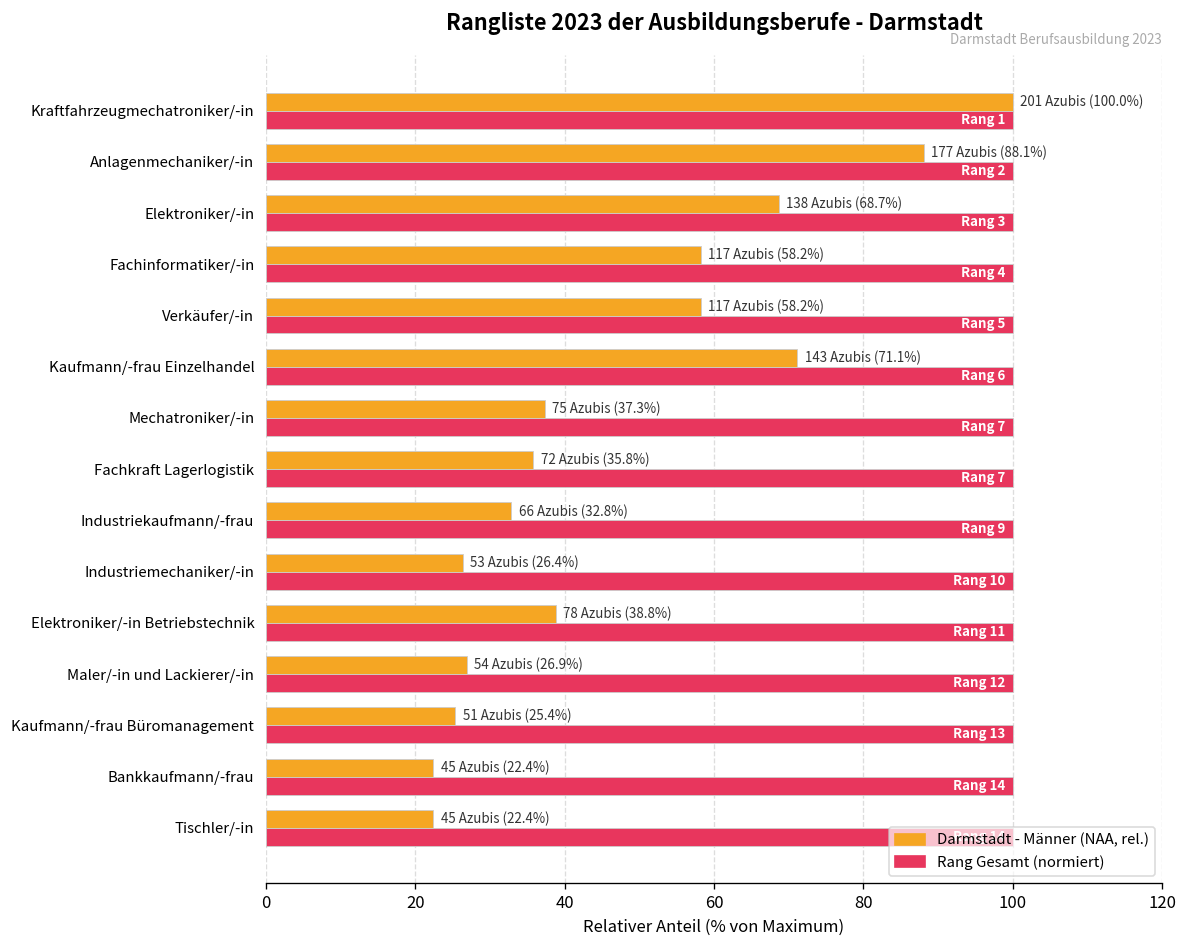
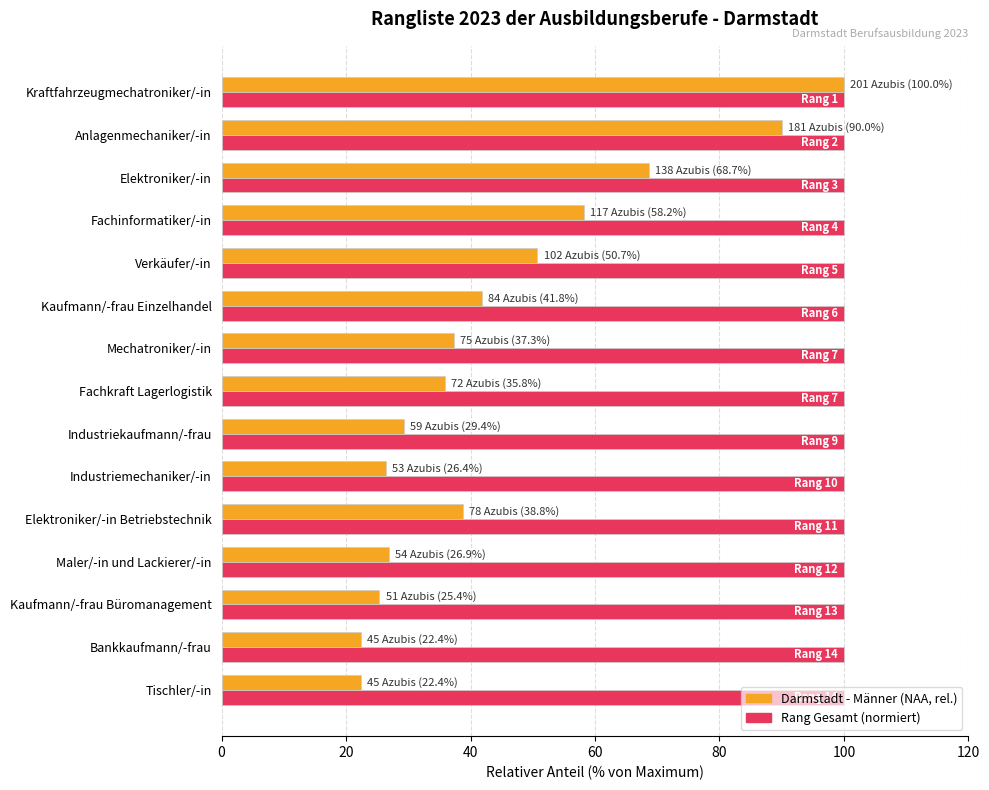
  {
    "Darmstadt - Männer (NAA, rel.)": {
      "Kraftfahrzeugmechatroniker/-in": "(100.0%)",
-     "Anlagenmechaniker/-in": "177 Azubis (88.1%)",
+     "Anlagenmechaniker/-in": "181 Azubis (90.0%)",
      "Elektroniker/-in": "(68.7%)",
      "Fachinformatiker/-in": "(58.2%)",
-     "Verkäufer/-in": "117 Azubis (58.2%)",
-     "Kaufmann/-frau Einzelhandel": "143 Azubis (71.1%)",
+     "Verkäufer/-in": "102 Azubis (50.7%)",
+     "Kaufmann/-frau Einzelhandel": "84 Azubis (41.8%)",
      "Mechatroniker/-in": "(37.3%)",
      "Fachkraft Lagerlogistik": "(35.8%)",
-     "Industriekaufmann/-frau": "66 Azubis (32.8%)",
+     "Industriekaufmann/-frau": "59 Azubis (29.4%)",
      "Industriemechaniker/-in": "(26.4%)",
      "Elektroniker/-in Betriebstechnik": "(38.8%)",
      "Maler/-in und Lackierer/-in": "(26.9%)",
      "Kaufmann/-frau Büromanagement": "(25.4%)",
      "Bankkaufmann/-frau": "(22.4%)",
      "Tischler/-in": "(22.4%)"
    }
  }
